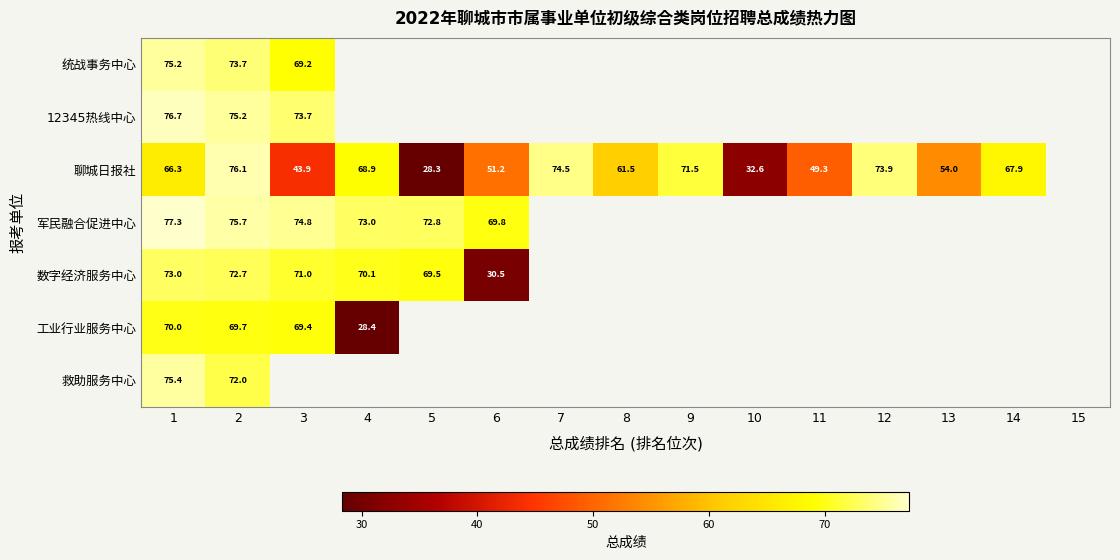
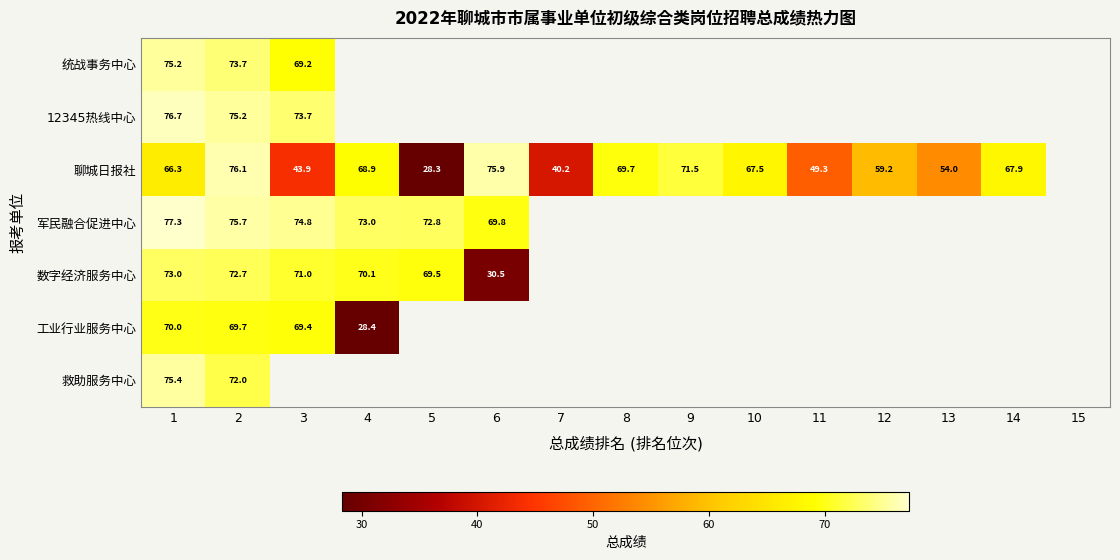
  {
    "统战事务中心": {
      "1": 75.2,
      "2": 73.7,
      "3": 69.2
    },
    "12345热线中心": {
      "1": 76.7,
      "2": 75.2,
      "3": 73.7
    },
    "聊城日报社": {
      "1": 66.3,
      "2": 76.1,
      "3": 43.9,
      "4": 68.9,
      "5": 28.3,
-     "6": 51.2,
-     "7": 74.5,
-     "8": 61.5,
+     "6": 75.9,
+     "7": 40.2,
+     "8": 69.7,
      "9": 71.5,
-     "10": 32.6,
+     "10": 67.5,
      "11": 49.3,
-     "12": 73.9,
+     "12": 59.2,
      "13": 54.0,
      "14": 67.9
    },
    "军民融合促进中心": {
      "1": 77.3,
      "2": 75.7,
      "3": 74.8,
      "4": 73.0,
      "5": 72.8,
      "6": 69.8
    },
    "数字经济服务中心": {
      "1": 73.0,
      "2": 72.7,
      "3": 71.0,
      "4": 70.1,
      "5": 69.5,
      "6": 30.5
    },
    "工业行业服务中心": {
      "1": 70.0,
      "2": 69.7,
      "3": 69.4,
      "4": 28.4
    },
    "救助服务中心": {
      "1": 75.4,
      "2": 72.0
    }
  }
